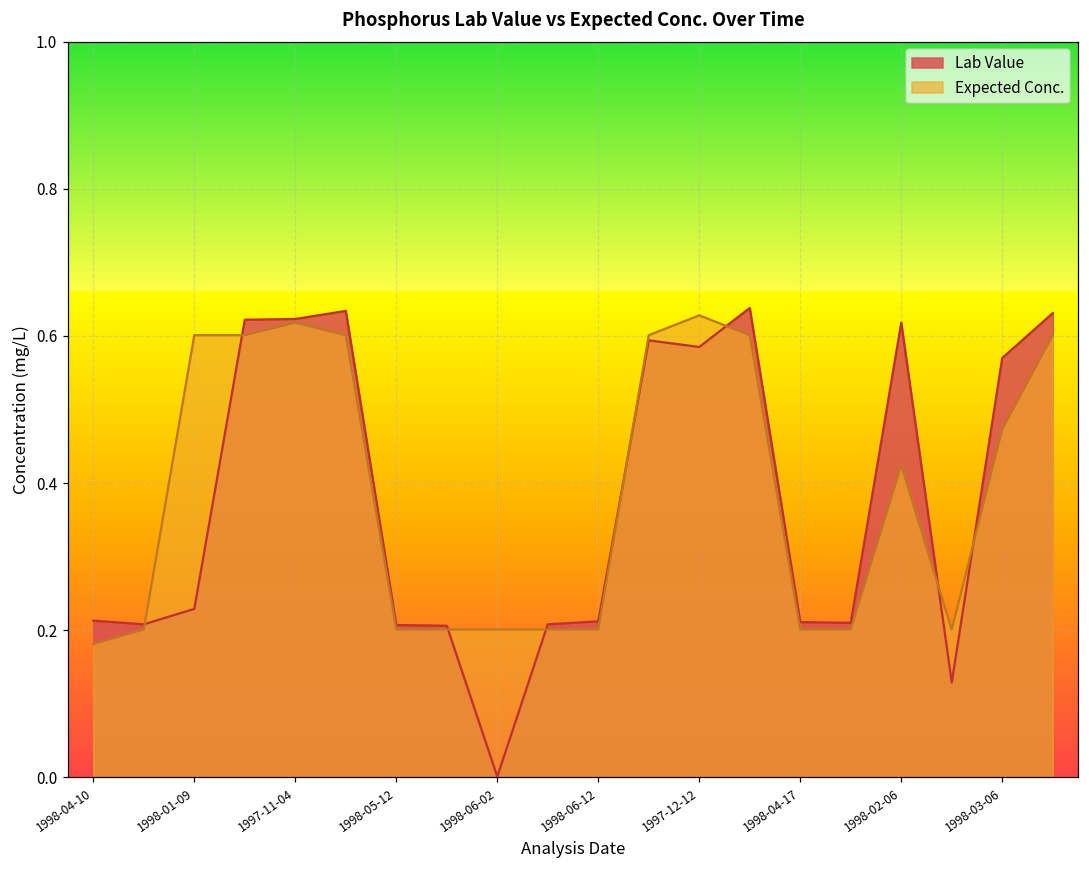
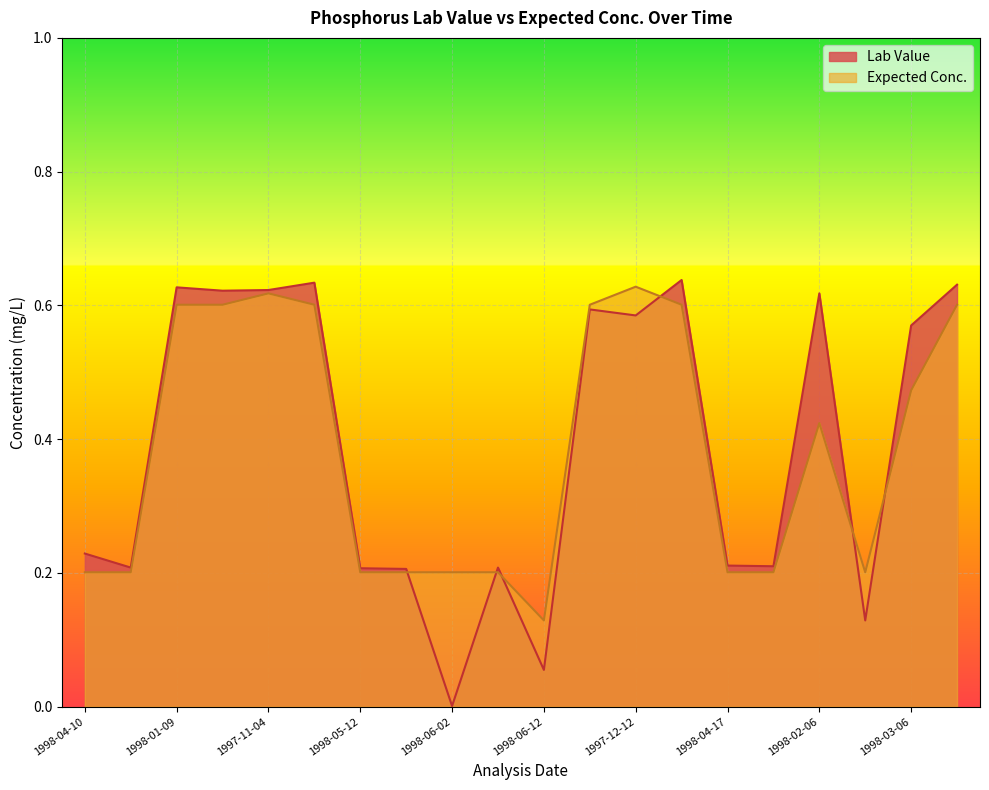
  {
    "Lab Value": {
-     "1998-04-10": 0.21,
-     "1998-01-09": 0.23,
+     "1998-04-10": 0.23,
+     "1998-01-09": 0.63,
      "1997-11-04": 0.62,
      "1998-05-12": 0.21,
-     "1998-06-12": 0.21,
+     "1998-06-12": 0.06,
      "1997-12-12": 0.59,
      "1998-04-17": 0.21,
      "1998-02-06": 0.62,
      "1998-03-06": 0.57
    },
    "Expected Conc.": {
-     "1998-04-10": 0.18,
+     "1998-04-10": 0.20,
      "1998-01-09": 0.60,
      "1997-11-04": 0.62,
      "1998-05-12": 0.20,
-     "1998-06-12": 0.20,
+     "1998-06-12": 0.13,
      "1997-12-12": 0.63,
      "1998-04-17": 0.20,
      "1998-02-06": 0.42,
      "1998-03-06": 0.47
    }
  }
